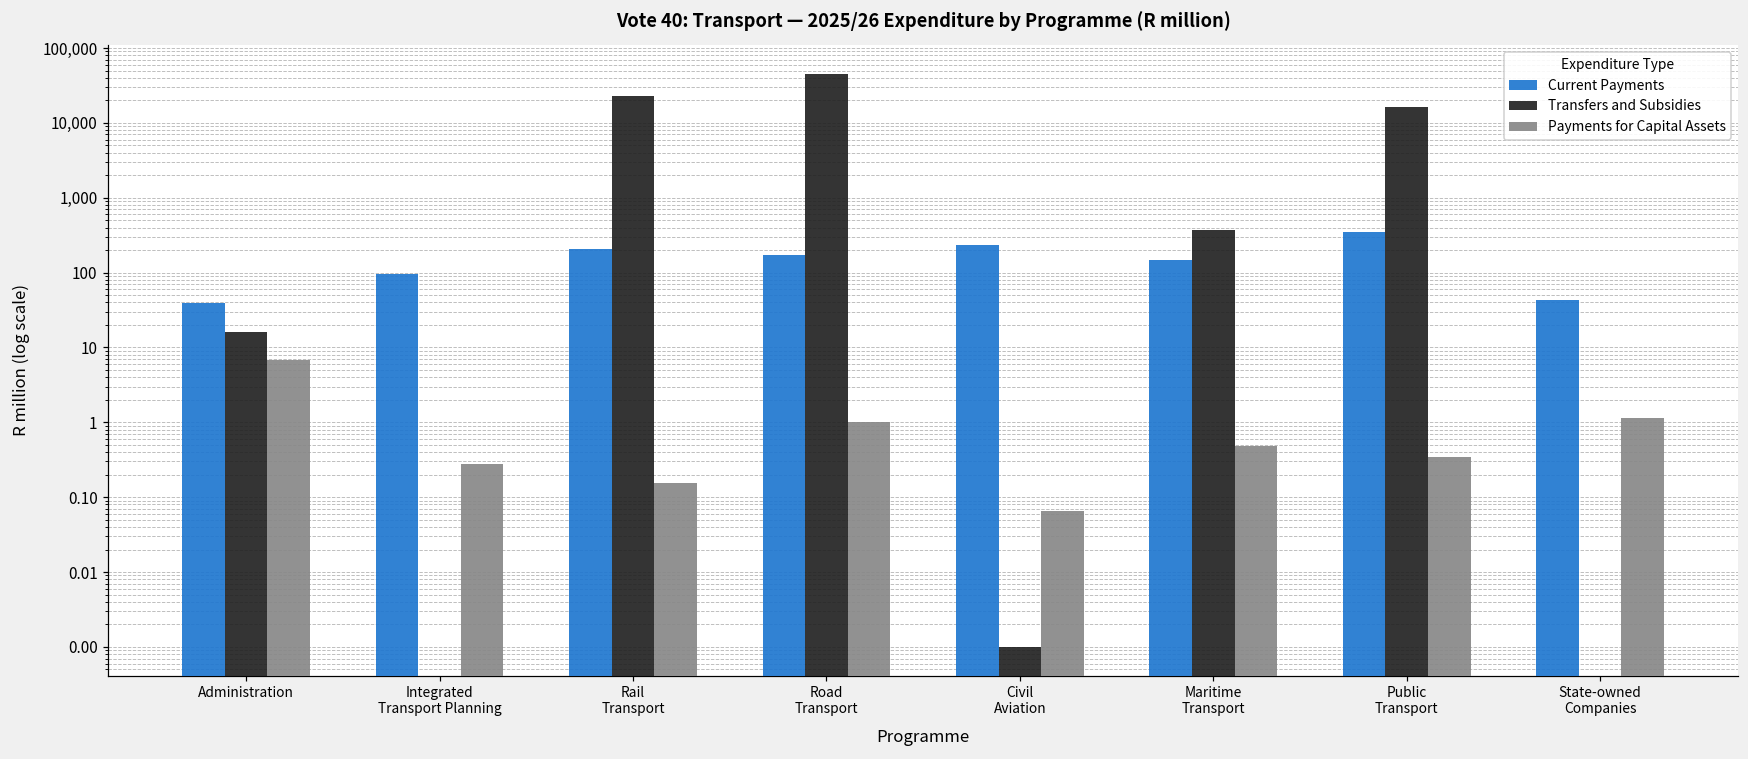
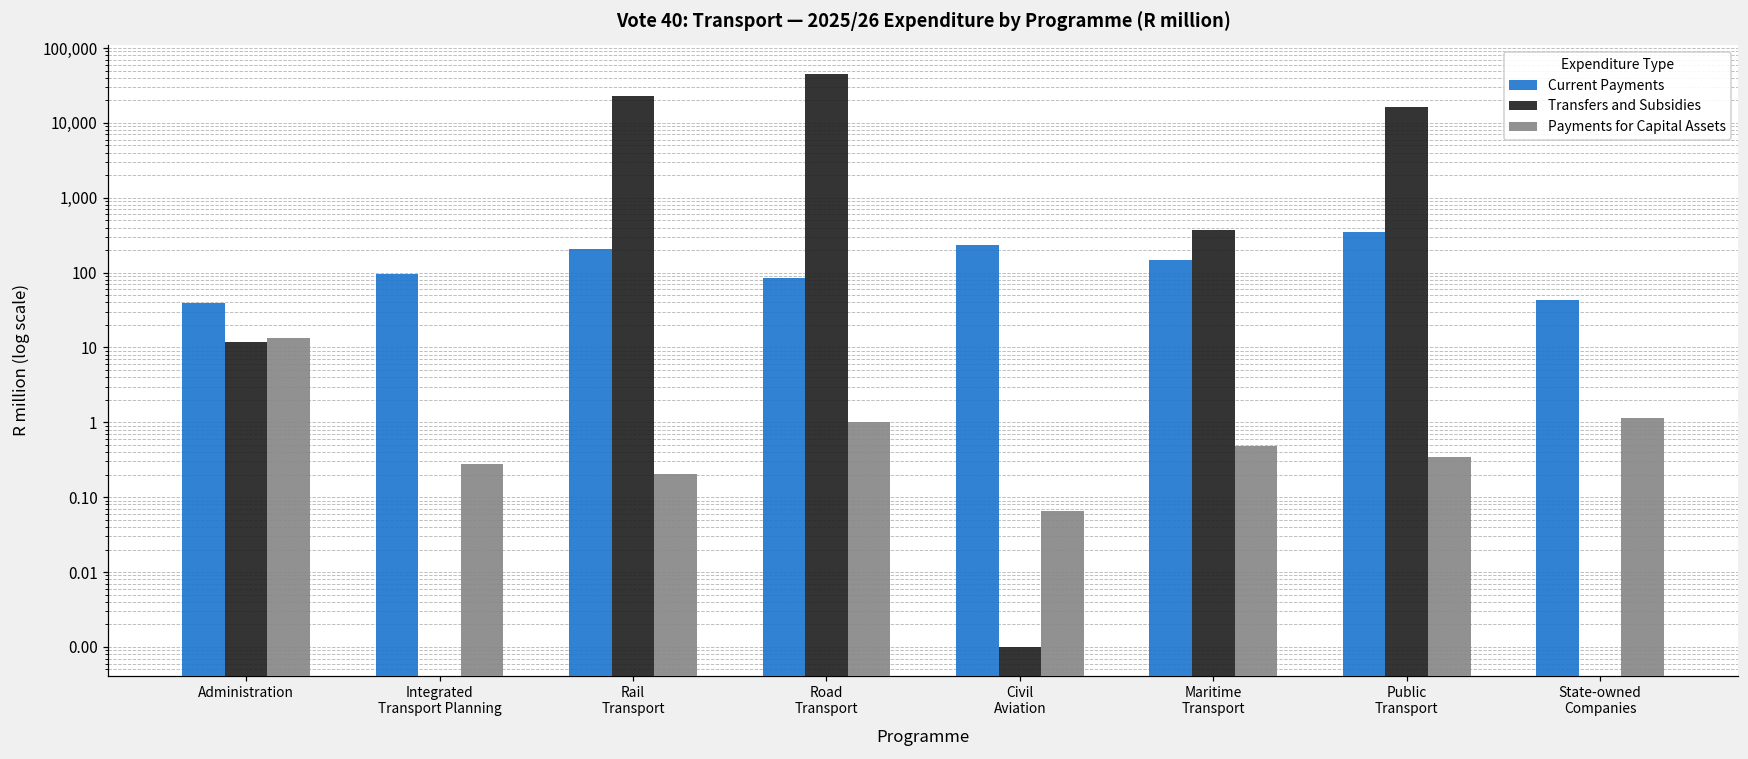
  {
    "Current Payments": {
      "Administration": "40",
      "Integrated Transport Planning": "100",
      "Rail Transport": "210",
-     "Road Transport": "170",
+     "Road Transport": "90",
      "Civil Aviation": "230",
      "Maritime Transport": "150",
      "Public Transport": "300",
      "State-owned Companies": "40"
    },
    "Transfers and Subsidies": {
-     "Administration": "16",
+     "Administration": "12",
      "Rail Transport": "23,000",
      "Road Transport": "50,000",
      "Civil Aviation": "0.0010",
      "Maritime Transport": "400",
      "Public Transport": "16,000"
    },
    "Payments for Capital Assets": {
-     "Administration": "7",
+     "Administration": "13",
      "Integrated Transport Planning": "0.28",
-     "Rail Transport": "0.15",
+     "Rail Transport": "0.21",
      "Road Transport": "1.0",
      "Civil Aviation": "0.07",
      "Maritime Transport": "0.5",
      "Public Transport": "0.3",
      "State-owned Companies": "1.1"
    }
  }
